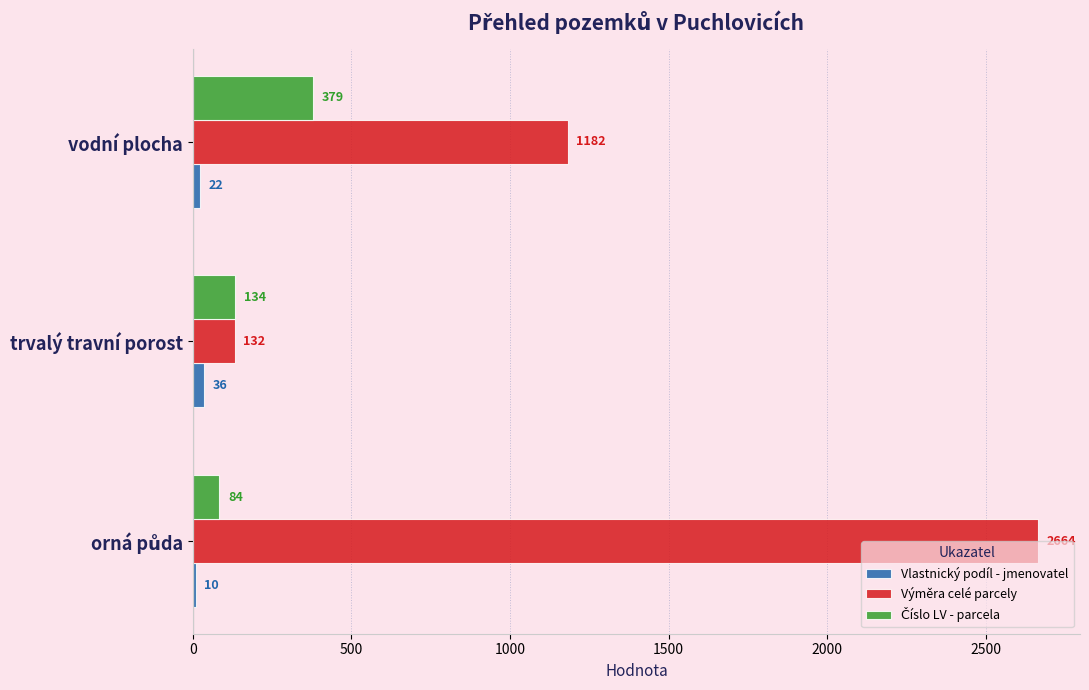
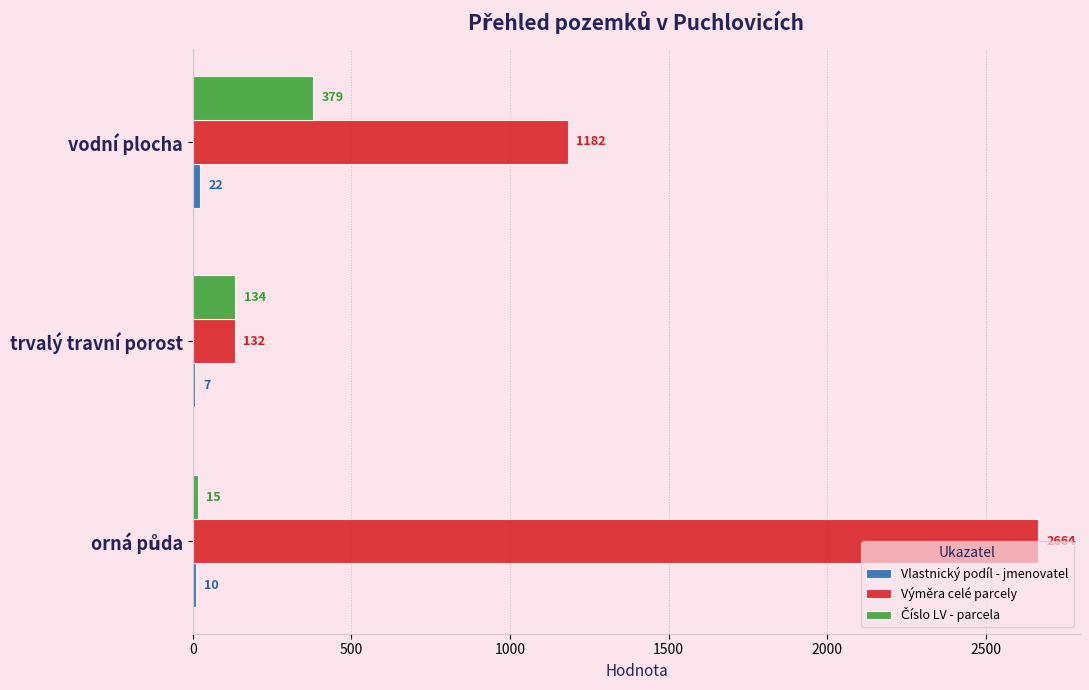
  {
    "Vlastnický podíl - jmenovatel": {
      "vodní plocha": 22,
-     "trvalý travní porost": 36,
+     "trvalý travní porost": 7,
      "orná půda": 10
    },
    "Výměra celé parcely": {
      "vodní plocha": 1182,
      "trvalý travní porost": 132
    },
    "Číslo LV - parcela": {
      "vodní plocha": 379,
      "trvalý travní porost": 134,
-     "orná půda": 84
+     "orná půda": 15
    }
  }
